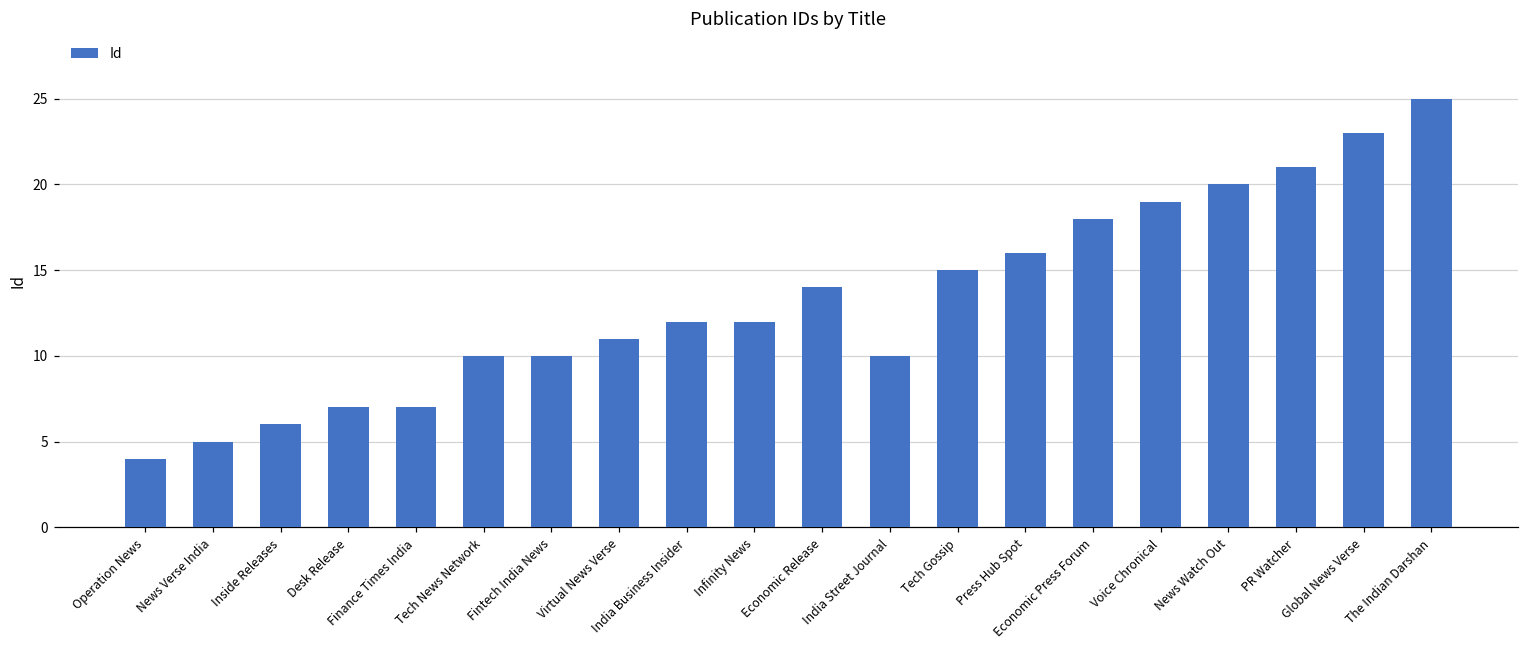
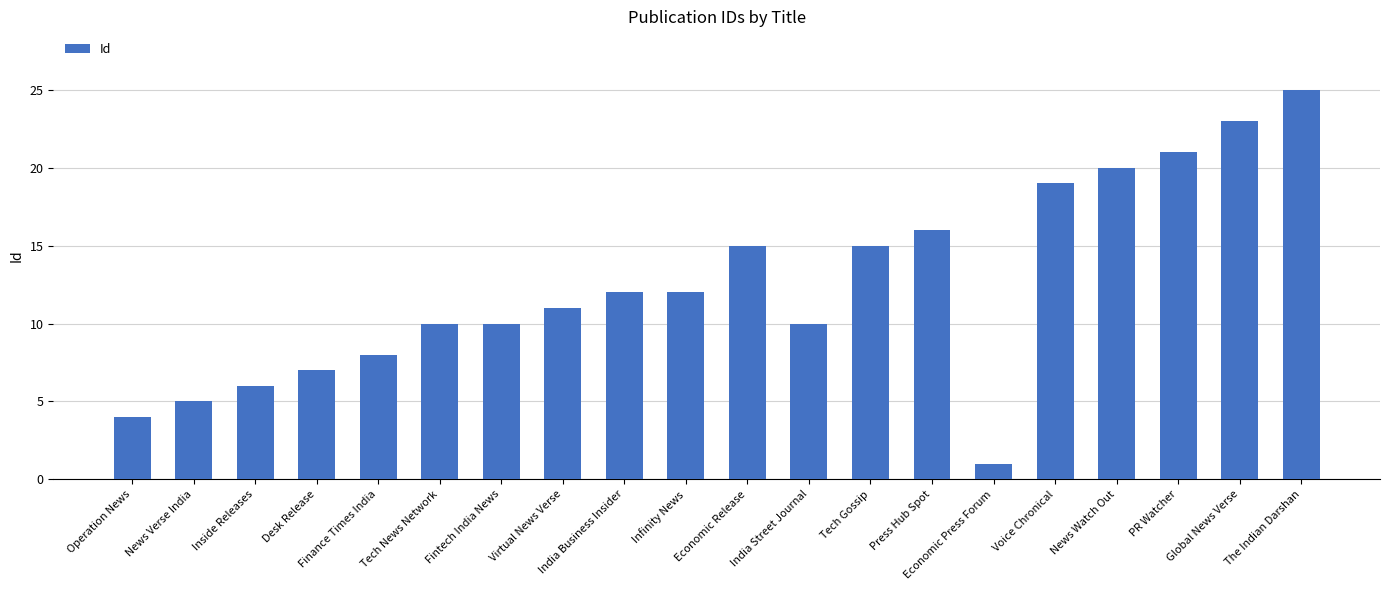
  {
    "Operation News": 4,
    "News Verse India": 5,
    "Inside Releases": 6,
    "Desk Release": 7,
-   "Finance Times India": 7,
+   "Finance Times India": 8,
    "Tech News Network": 10,
    "Fintech India News": 10,
    "Virtual News Verse": 11,
    "India Business Insider": 12,
    "Infinity News": 12,
-   "Economic Release": 14,
+   "Economic Release": 15,
    "India Street Journal": 10,
    "Tech Gossip": 15,
    "Press Hub Spot": 16,
-   "Economic Press Forum": 18,
+   "Economic Press Forum": 1,
    "Voice Chronical": 19,
    "News Watch Out": 20,
    "PR Watcher": 21,
    "Global News Verse": 23,
    "The Indian Darshan": 25
  }
